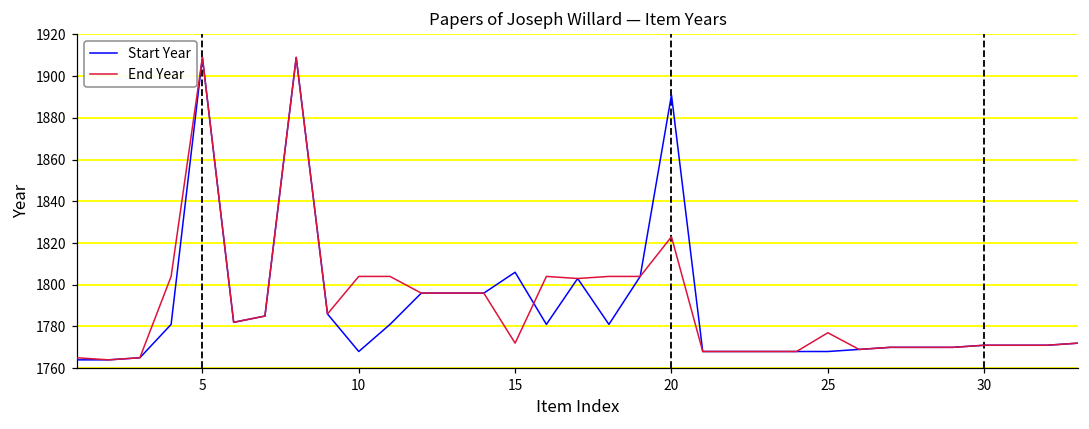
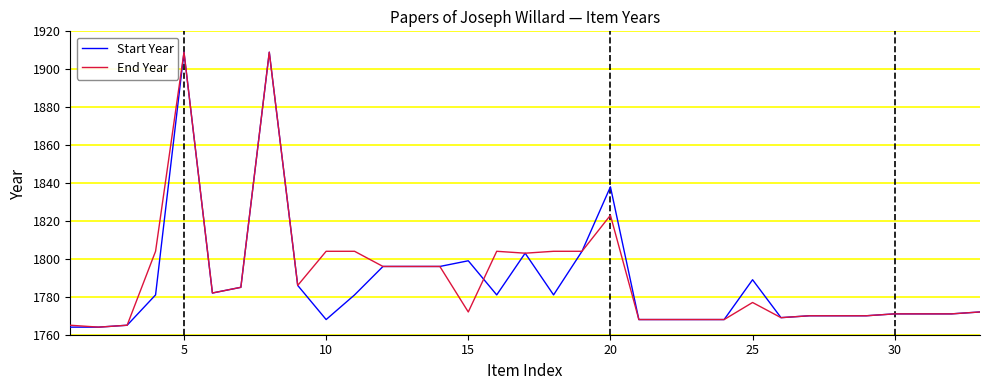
  {
    "Start Year": {
      "10": 1768,
-     "15": 1806,
-     "20": 1891,
-     "25": 1768
+     "15": 1799,
+     "20": 1838,
+     "25": 1789
    },
    "End Year": {
      "10": 1804,
      "15": 1772,
      "20": 1823,
      "25": 1777
    }
  }
